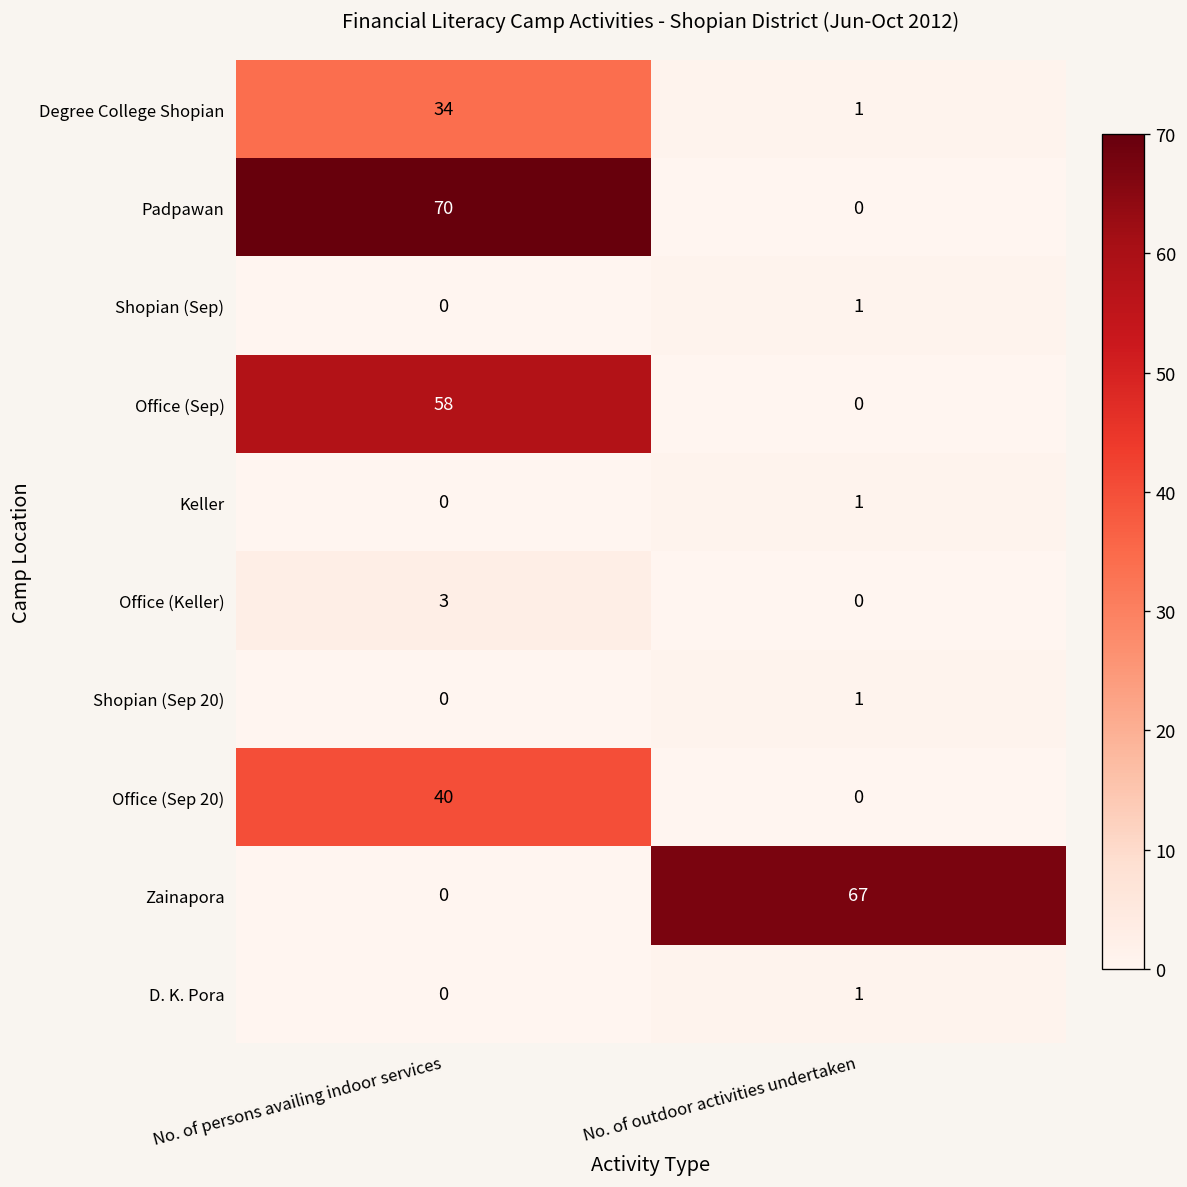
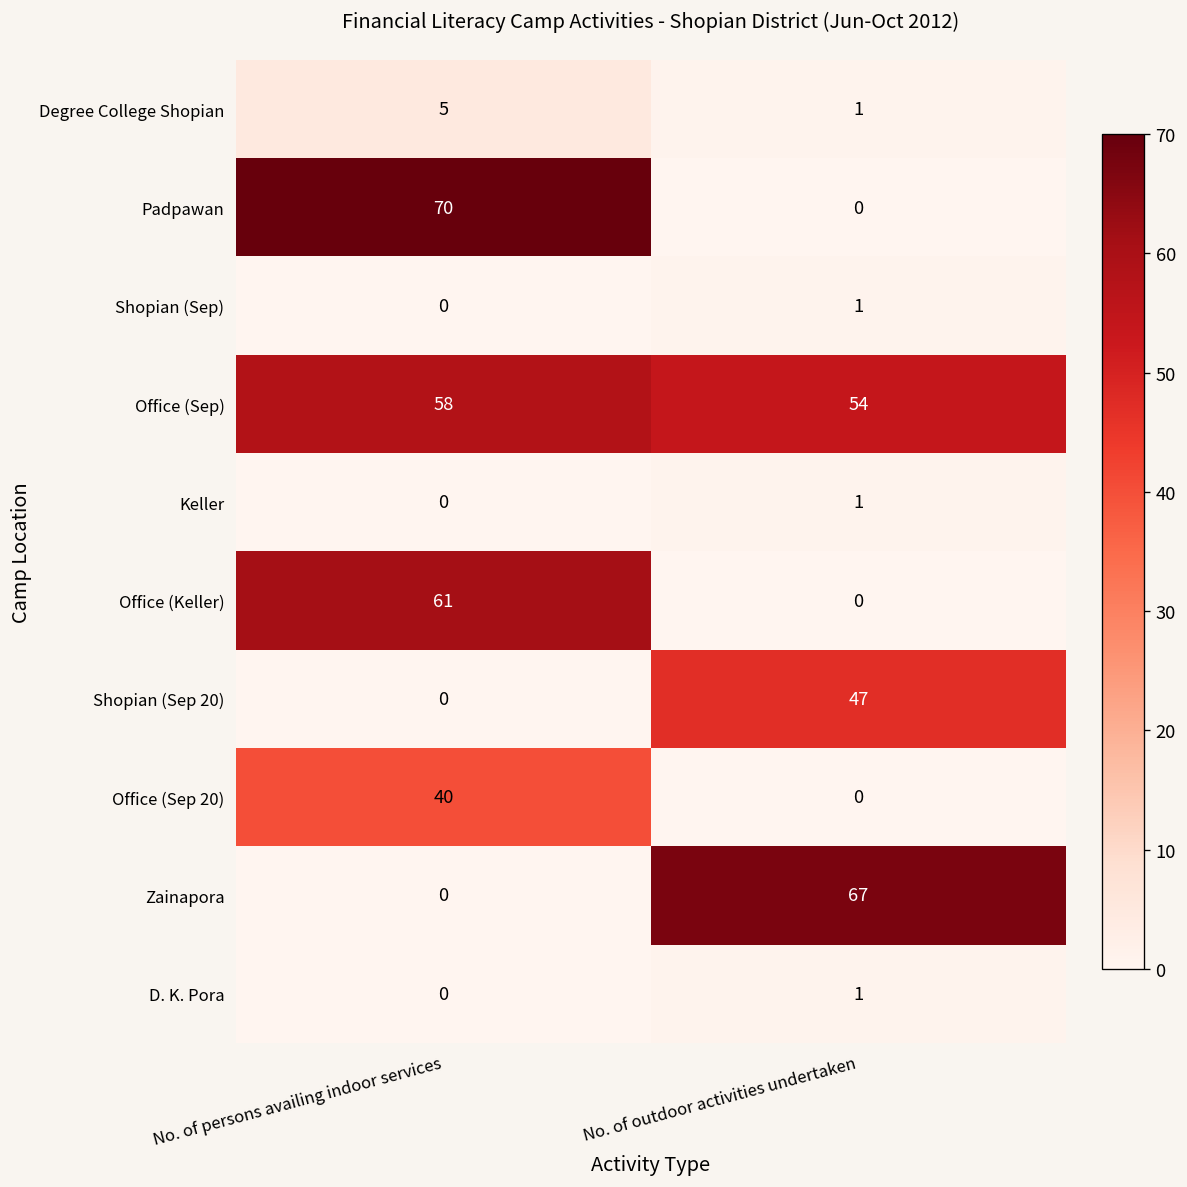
  {
    "Degree College Shopian": {
-     "No. of persons availing indoor services": 34,
+     "No. of persons availing indoor services": 5,
      "No. of outdoor activities undertaken": 1
    },
    "Padpawan": {
      "No. of persons availing indoor services": 70,
      "No. of outdoor activities undertaken": 0
    },
    "Shopian (Sep)": {
      "No. of persons availing indoor services": 0,
      "No. of outdoor activities undertaken": 1
    },
    "Office (Sep)": {
      "No. of persons availing indoor services": 58,
-     "No. of outdoor activities undertaken": 0
+     "No. of outdoor activities undertaken": 54
    },
    "Keller": {
      "No. of persons availing indoor services": 0,
      "No. of outdoor activities undertaken": 1
    },
    "Office (Keller)": {
-     "No. of persons availing indoor services": 3,
+     "No. of persons availing indoor services": 61,
      "No. of outdoor activities undertaken": 0
    },
    "Shopian (Sep 20)": {
      "No. of persons availing indoor services": 0,
-     "No. of outdoor activities undertaken": 1
+     "No. of outdoor activities undertaken": 47
    },
    "Office (Sep 20)": {
      "No. of persons availing indoor services": 40,
      "No. of outdoor activities undertaken": 0
    },
    "Zainapora": {
      "No. of persons availing indoor services": 0,
      "No. of outdoor activities undertaken": 67
    },
    "D. K. Pora": {
      "No. of persons availing indoor services": 0,
      "No. of outdoor activities undertaken": 1
    }
  }
